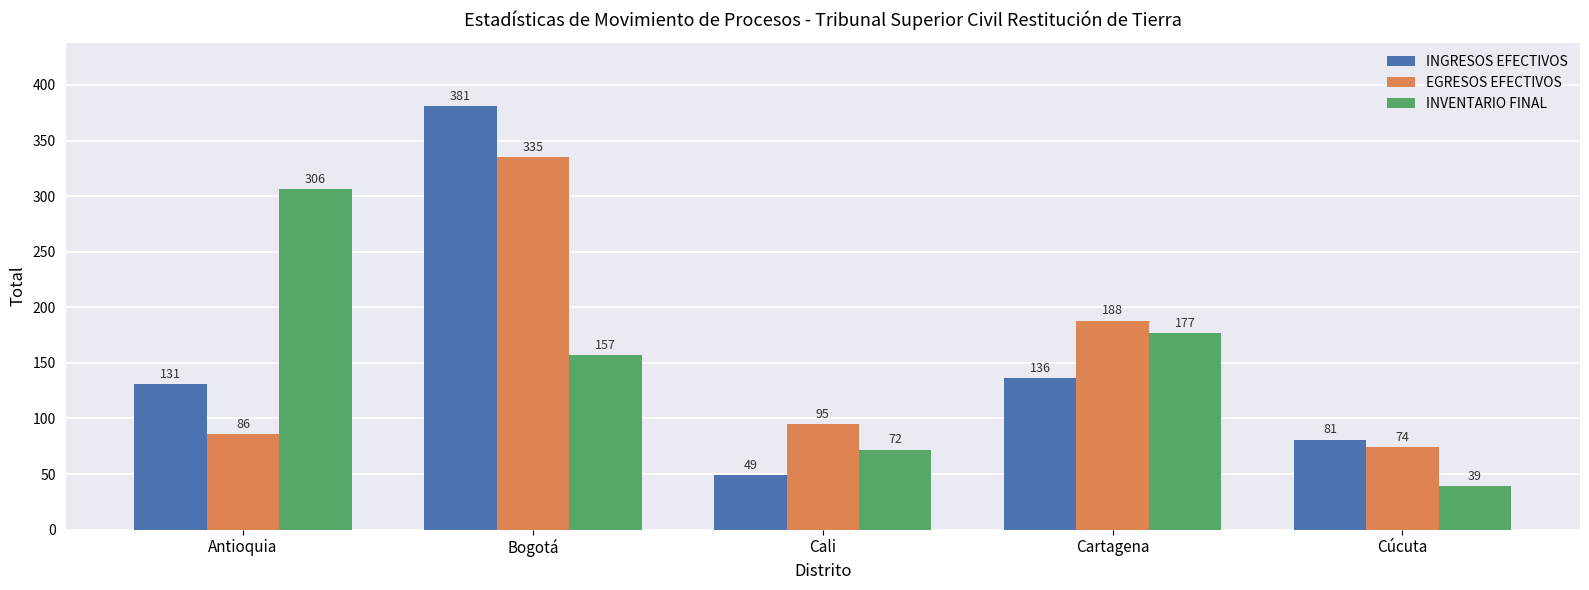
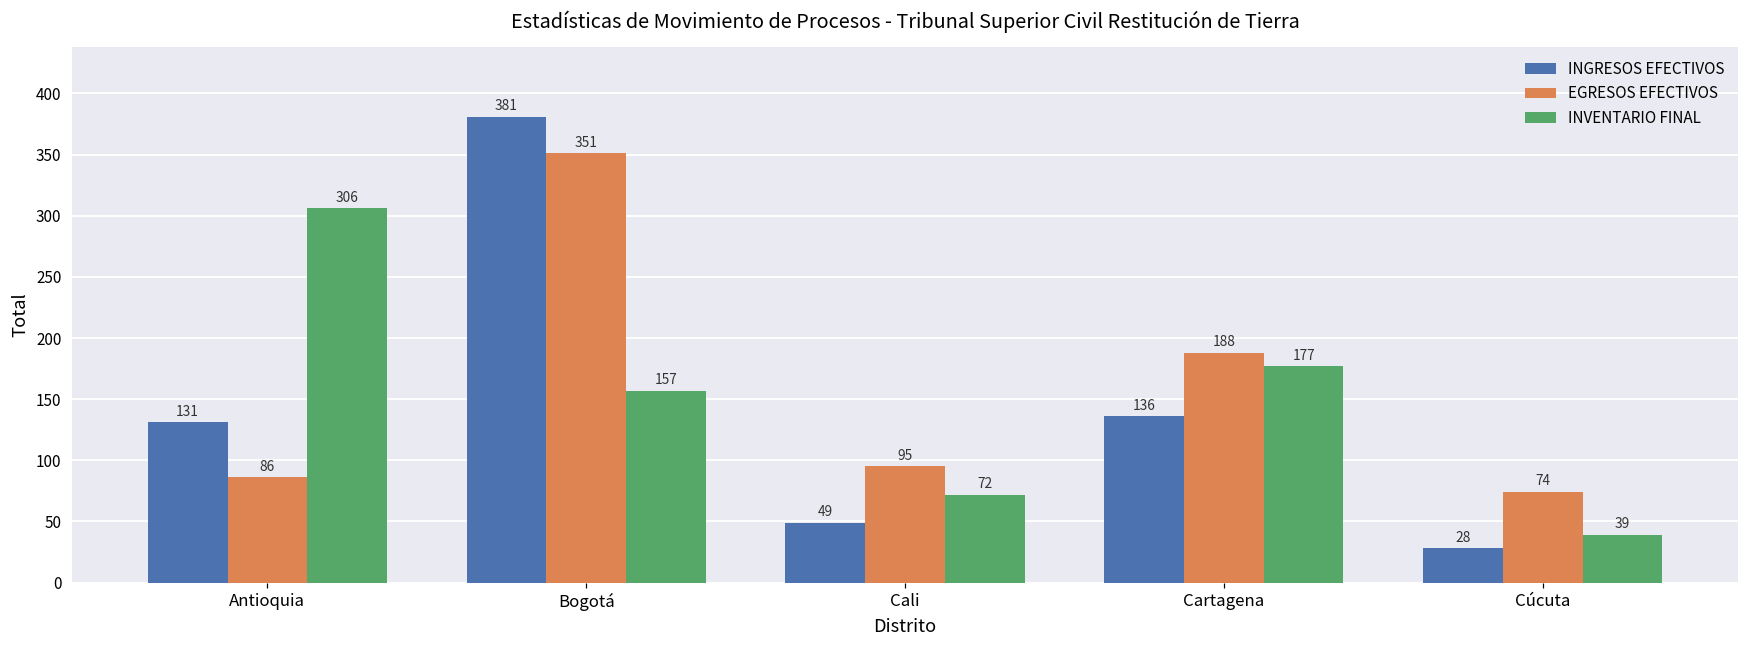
  {
    "INGRESOS EFECTIVOS": {
      "Antioquia": 131,
      "Bogotá": 381,
      "Cali": 49,
      "Cartagena": 136,
-     "Cúcuta": 81
+     "Cúcuta": 28
    },
    "EGRESOS EFECTIVOS": {
      "Antioquia": 86,
-     "Bogotá": 335,
+     "Bogotá": 351,
      "Cali": 95,
      "Cartagena": 188,
      "Cúcuta": 74
    },
    "INVENTARIO FINAL": {
      "Antioquia": 306,
      "Bogotá": 157,
      "Cali": 72,
      "Cartagena": 177,
      "Cúcuta": 39
    }
  }
